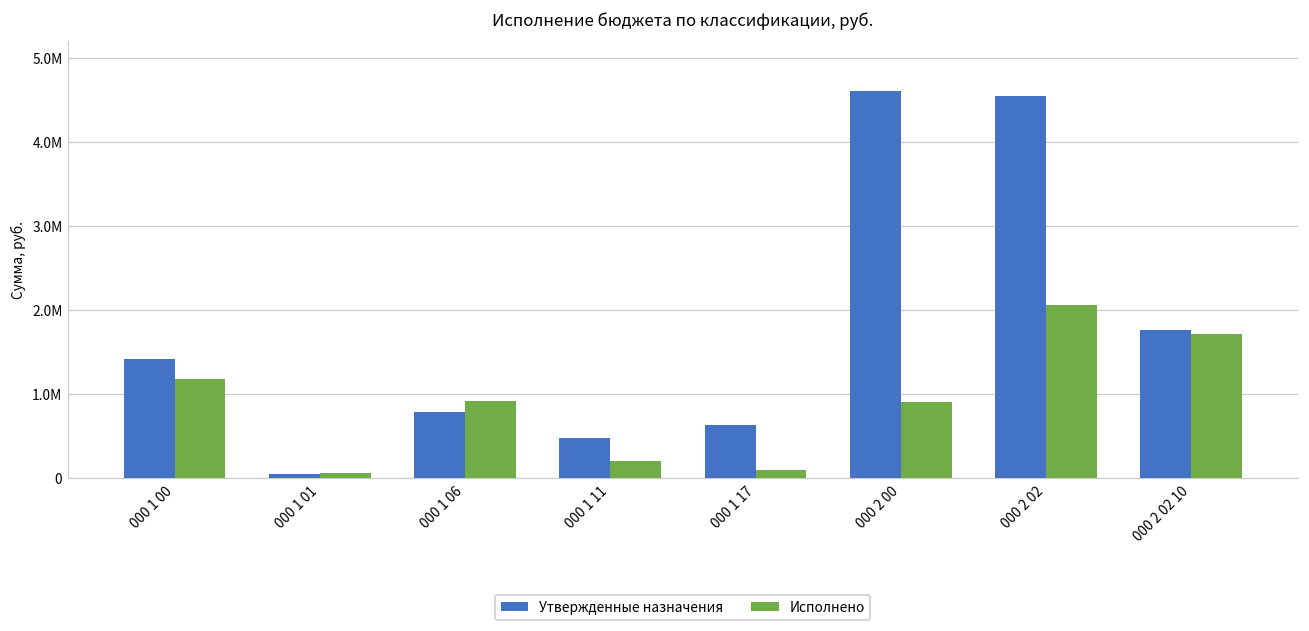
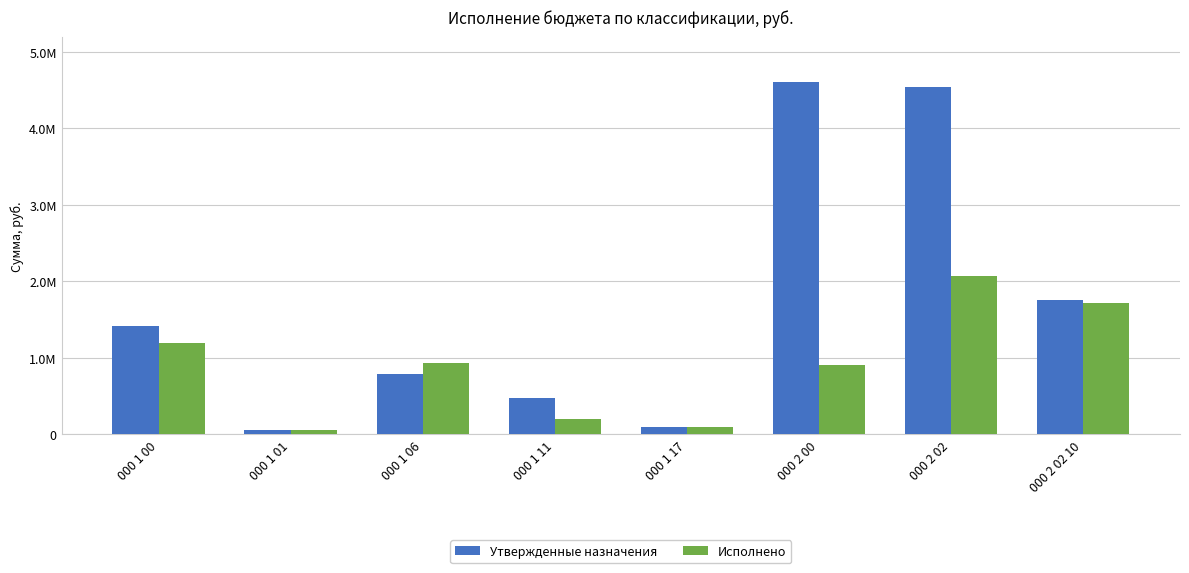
  {
    "Утвержденные назначения": {
      "000 1 00": 1400000,
      "000 1 01": 100000,
      "000 1 06": 800000,
      "000 1 11": 500000,
-     "000 1 17": 600000,
+     "000 1 17": 100000,
      "000 2 00": 4600000,
      "000 2 02": 4500000,
      "000 2 02 10": 1800000
    },
    "Исполнено": {
      "000 1 00": 1200000,
      "000 1 01": 100000,
      "000 1 06": 900000,
      "000 1 11": 200000,
      "000 1 17": 100000,
      "000 2 00": 900000,
      "000 2 02": 2100000,
      "000 2 02 10": 1700000
    }
  }
